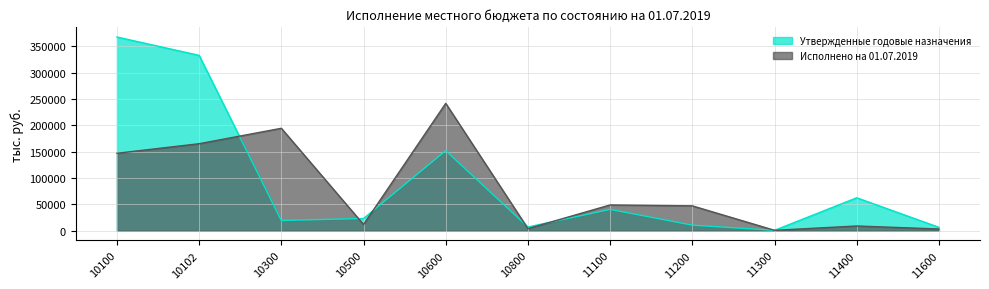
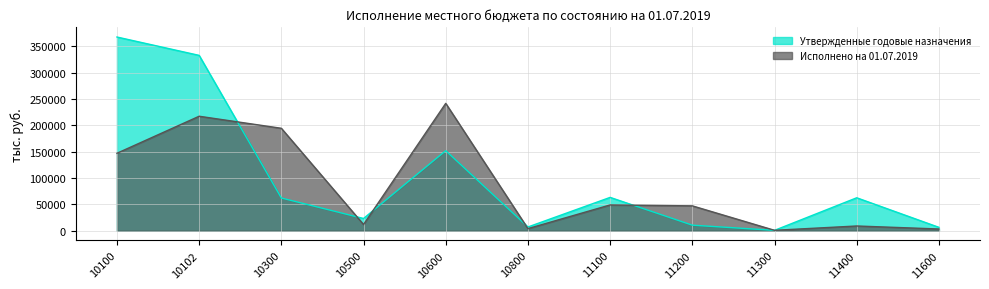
  {
    "Утвержденные годовые назначения": {
      "10100": 370000,
      "10102": 330000,
-     "10300": 20000,
+     "10300": 60000,
      "10500": 20000,
      "10600": 150000,
-     "11100": 40000,
+     "11100": 60000,
      "11200": 10000,
      "11400": 60000
    },
    "Исполнено на 01.07.2019": {
      "10100": 150000,
-     "10102": 170000,
+     "10102": 220000,
      "10300": 190000,
      "10500": 10000,
      "10600": 240000,
      "11100": 50000,
      "11200": 50000,
      "11400": 10000
    }
  }
